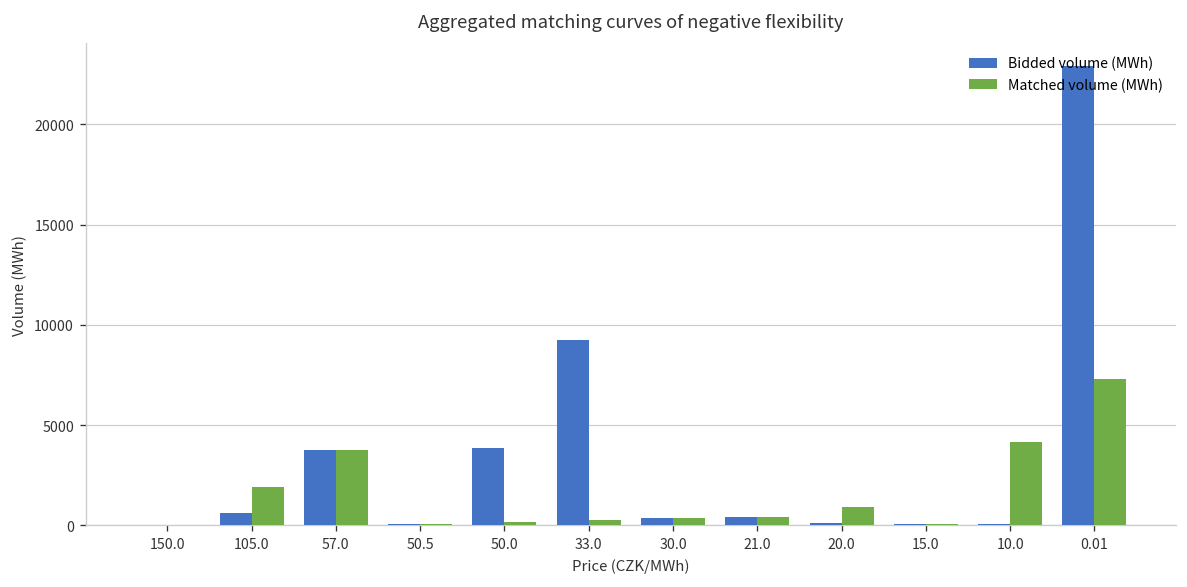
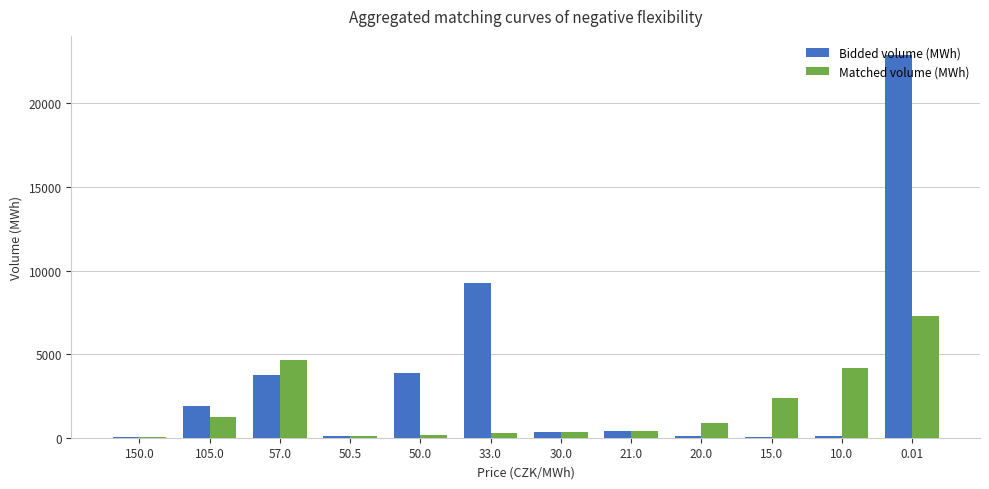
  {
    "Bidded volume (MWh)": {
-     "105.0": 600,
+     "105.0": 1900,
      "57.0": 3800,
      "50.0": 3900,
      "33.0": 9300,
      "30.0": 400,
      "21.0": 400,
      "0.01": 22900
    },
    "Matched volume (MWh)": {
-     "105.0": 1900,
-     "57.0": 3800,
+     "105.0": 1200,
+     "57.0": 4600,
      "50.0": 200,
      "33.0": 300,
      "30.0": 400,
      "21.0": 400,
      "20.0": 900,
-     "15.0": 100,
+     "15.0": 2300,
      "10.0": 4200,
      "0.01": 7300
    }
  }
